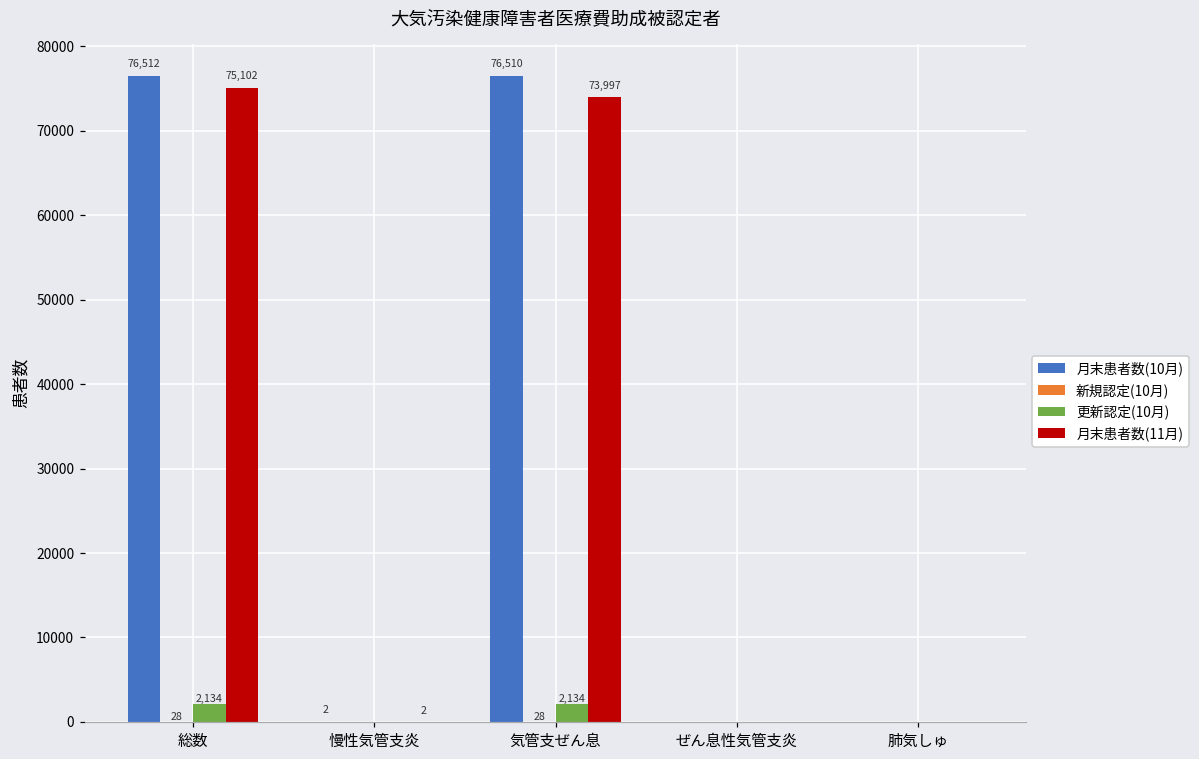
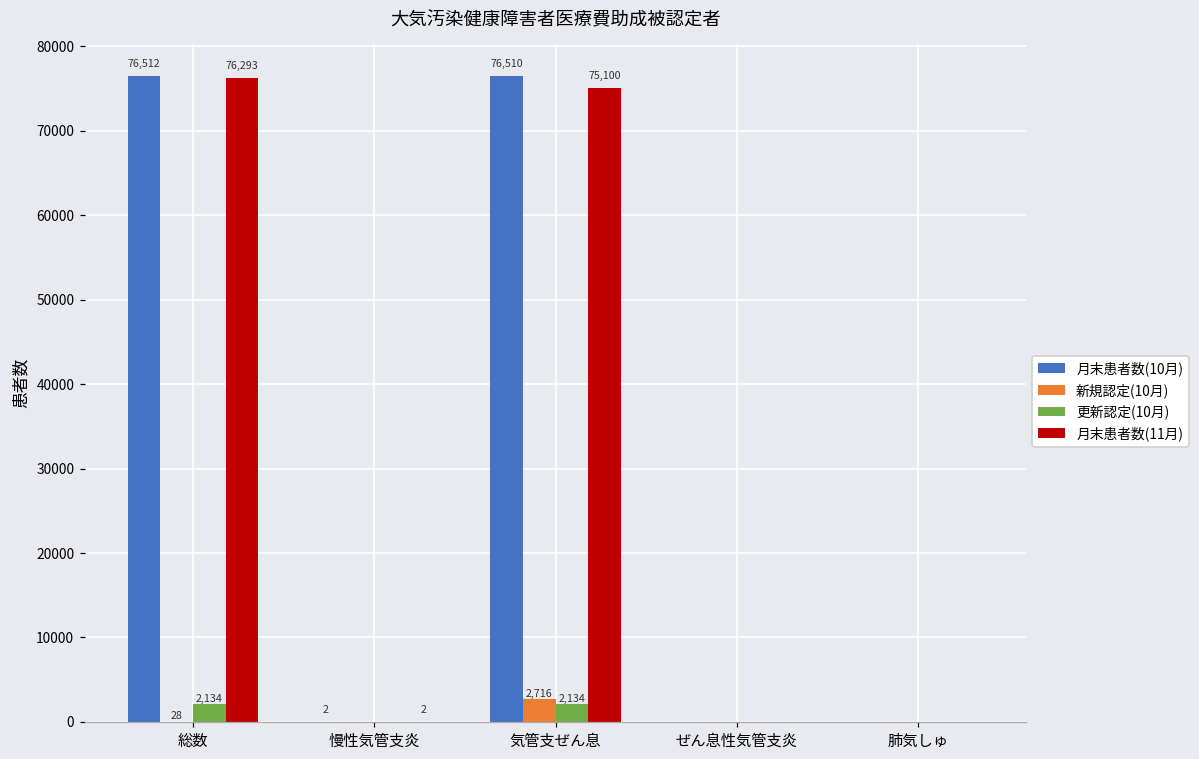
  {
    "月末患者数(10月)": {
      "総数": "76,512",
      "慢性気管支炎": "2",
      "気管支ぜん息": "76,510"
    },
    "新規認定(10月)": {
      "総数": "28",
-     "気管支ぜん息": "28"
+     "気管支ぜん息": "2,716"
    },
    "更新認定(10月)": {
      "総数": "2,134",
      "気管支ぜん息": "2,134"
    },
    "月末患者数(11月)": {
-     "総数": "75,102",
+     "総数": "76,293",
      "慢性気管支炎": "2",
-     "気管支ぜん息": "73,997"
+     "気管支ぜん息": "75,100"
    }
  }
